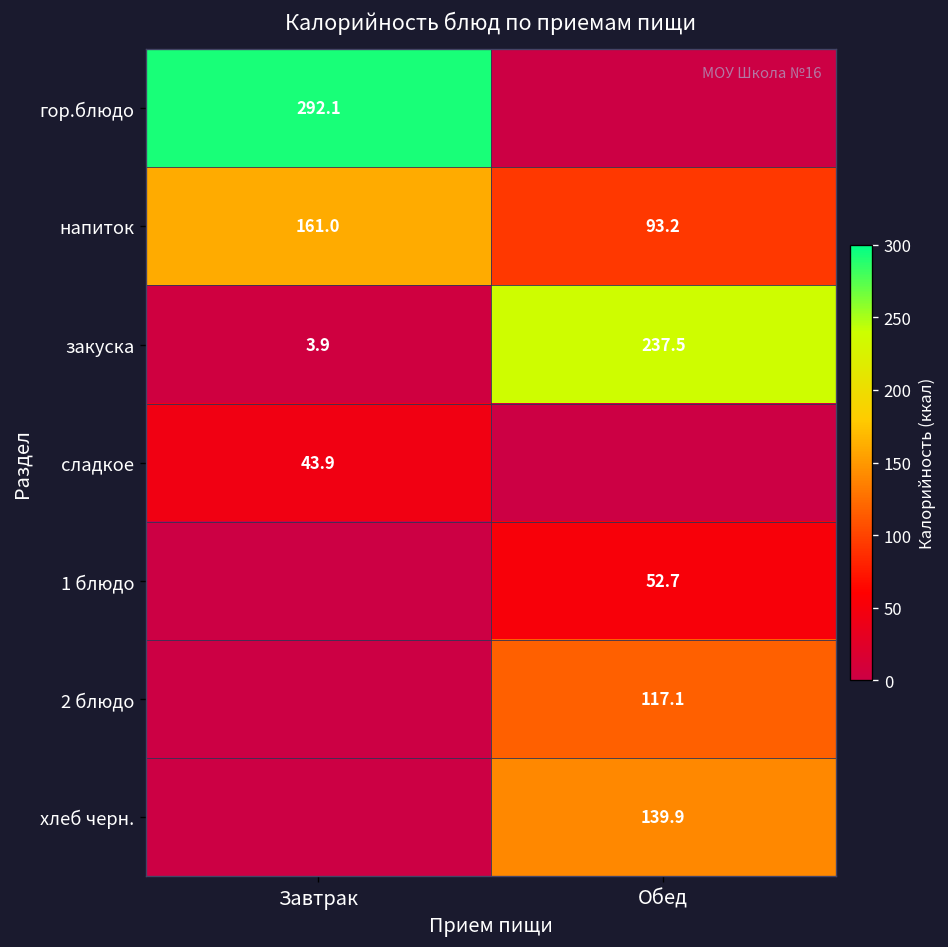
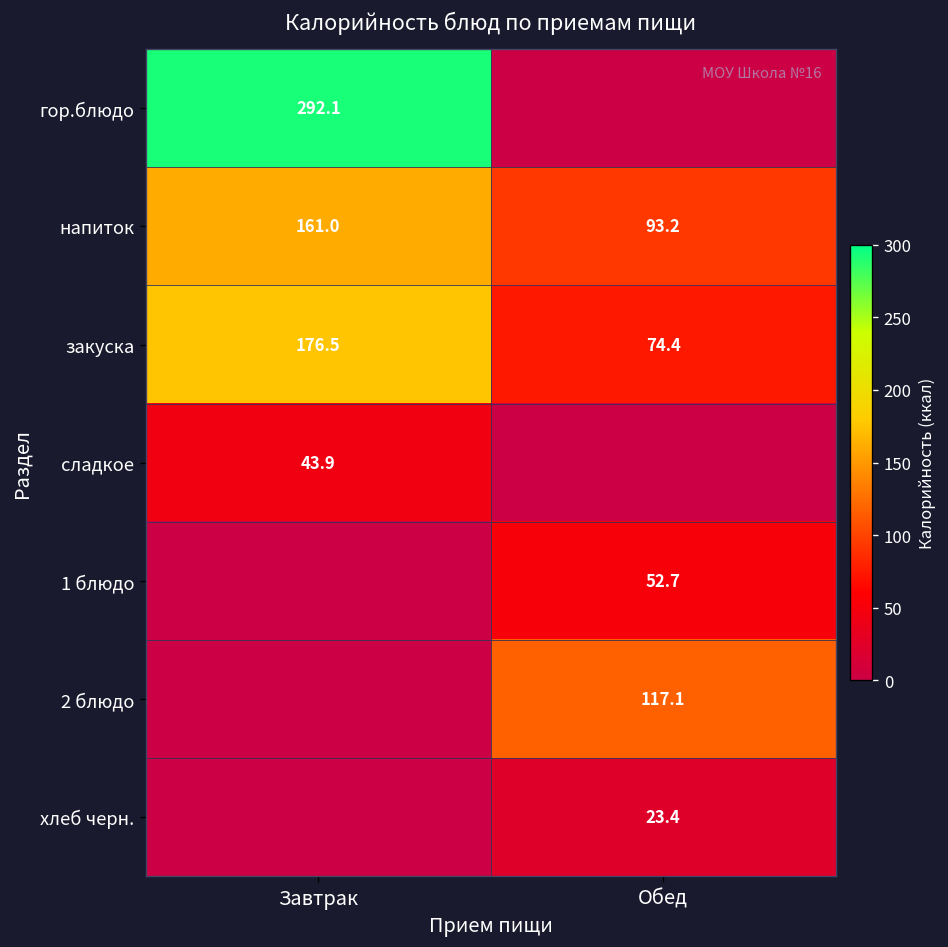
  {
    "гор.блюдо": {
      "Завтрак": 292.1,
      "Обед": 16
    },
    "напиток": {
      "Завтрак": 161.0,
      "Обед": 93.2
    },
    "закуска": {
-     "Завтрак": 3.9,
-     "Обед": 237.5
+     "Завтрак": 176.5,
+     "Обед": 74.4
    },
    "сладкое": {
      "Завтрак": 43.9
    },
    "1 блюдо": {
      "Обед": 52.7
    },
    "2 блюдо": {
      "Обед": 117.1
    },
    "хлеб черн.": {
-     "Обед": 139.9
+     "Обед": 23.4
    }
  }
